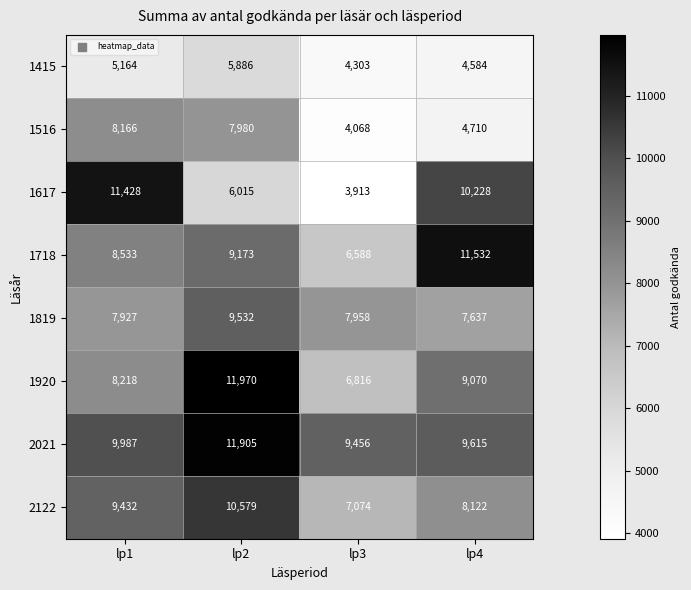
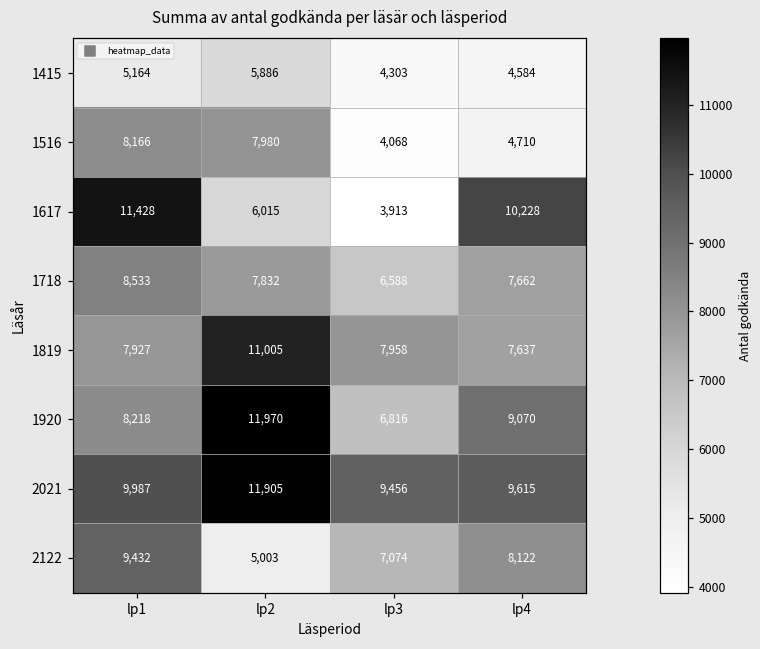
  {
    "1415": {
      "lp1": "5,164",
      "lp2": "5,886",
      "lp3": "4,303",
      "lp4": "4,584"
    },
    "1516": {
      "lp1": "8,166",
      "lp2": "7,980",
      "lp3": "4,068",
      "lp4": "4,710"
    },
    "1617": {
      "lp1": "11,428",
      "lp2": "6,015",
      "lp3": "3,913",
      "lp4": "10,228"
    },
    "1718": {
      "lp1": "8,533",
-     "lp2": "9,173",
+     "lp2": "7,832",
      "lp3": "6,588",
-     "lp4": "11,532"
+     "lp4": "7,662"
    },
    "1819": {
      "lp1": "7,927",
-     "lp2": "9,532",
+     "lp2": "11,005",
      "lp3": "7,958",
      "lp4": "7,637"
    },
    "1920": {
      "lp1": "8,218",
      "lp2": "11,970",
      "lp3": "6,816",
      "lp4": "9,070"
    },
    "2021": {
      "lp1": "9,987",
      "lp2": "11,905",
      "lp3": "9,456",
      "lp4": "9,615"
    },
    "2122": {
      "lp1": "9,432",
-     "lp2": "10,579",
+     "lp2": "5,003",
      "lp3": "7,074",
      "lp4": "8,122"
    }
  }
